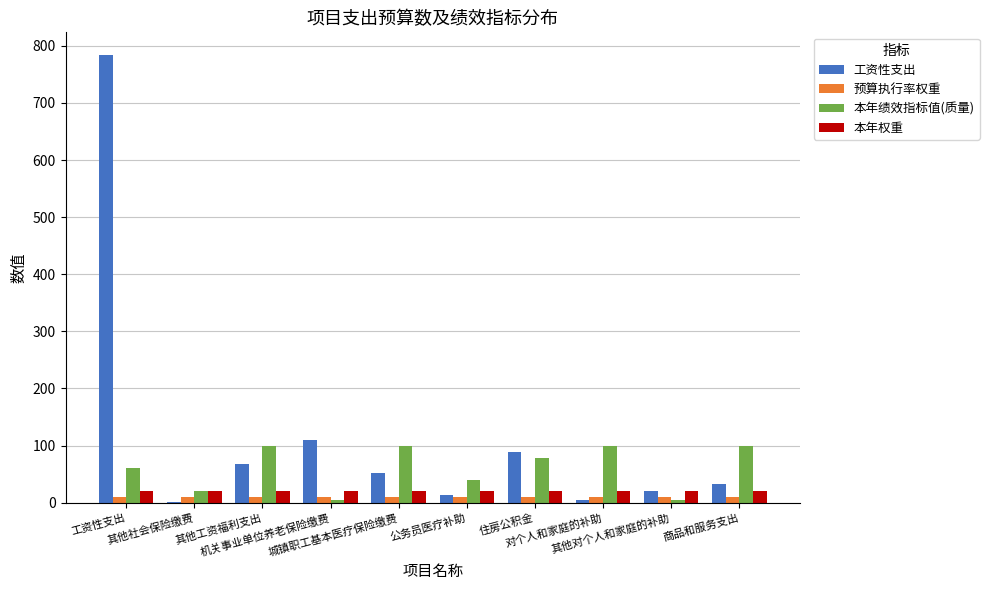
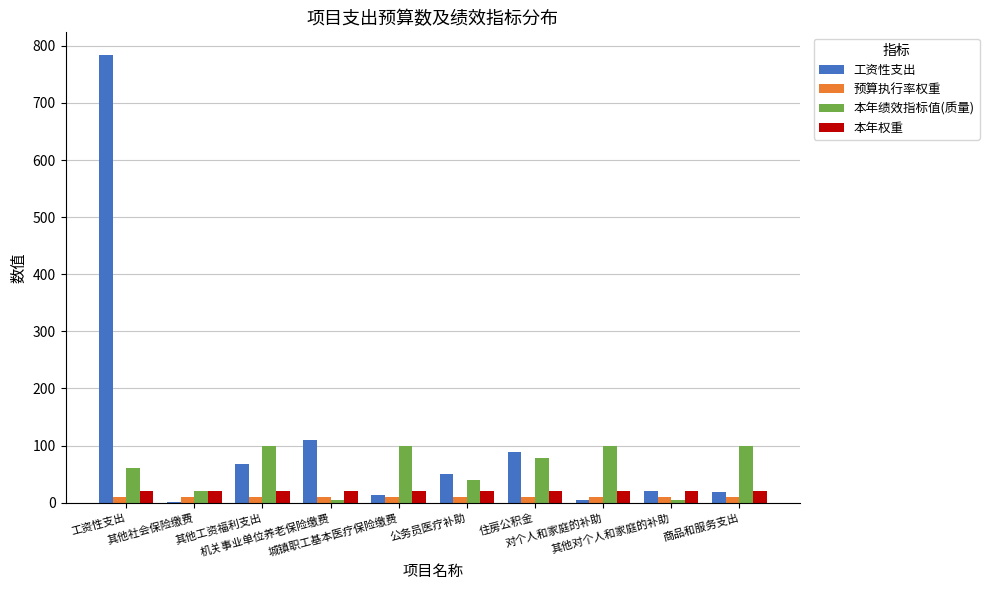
  {
    "工资性支出": {
      "工资性支出": 780,
      "其他工资福利支出": 70,
      "机关事业单位养老保险缴费": 110,
-     "城镇职工基本医疗保险缴费": 50,
-     "公务员医疗补助": 10,
+     "城镇职工基本医疗保险缴费": 10,
+     "公务员医疗补助": 50,
      "住房公积金": 90,
      "对个人和家庭的补助": 10,
      "其他对个人和家庭的补助": 20,
-     "商品和服务支出": 30
+     "商品和服务支出": 20
    },
    "预算执行率权重": {
      "工资性支出": 10,
      "其他社会保险缴费": 10,
      "其他工资福利支出": 10,
      "机关事业单位养老保险缴费": 10,
      "城镇职工基本医疗保险缴费": 10,
      "公务员医疗补助": 10,
      "住房公积金": 10,
      "对个人和家庭的补助": 10,
      "其他对个人和家庭的补助": 10,
      "商品和服务支出": 10
    },
    "本年绩效指标值(质量)": {
      "工资性支出": 60,
      "其他社会保险缴费": 20,
      "其他工资福利支出": 100,
      "机关事业单位养老保险缴费": 10,
      "城镇职工基本医疗保险缴费": 100,
      "公务员医疗补助": 40,
      "住房公积金": 80,
      "对个人和家庭的补助": 100,
      "其他对个人和家庭的补助": 10,
      "商品和服务支出": 100
    },
    "本年权重": {
      "工资性支出": 20,
      "其他社会保险缴费": 20,
      "其他工资福利支出": 20,
      "机关事业单位养老保险缴费": 20,
      "城镇职工基本医疗保险缴费": 20,
      "公务员医疗补助": 20,
      "住房公积金": 20,
      "对个人和家庭的补助": 20,
      "其他对个人和家庭的补助": 20,
      "商品和服务支出": 20
    }
  }
